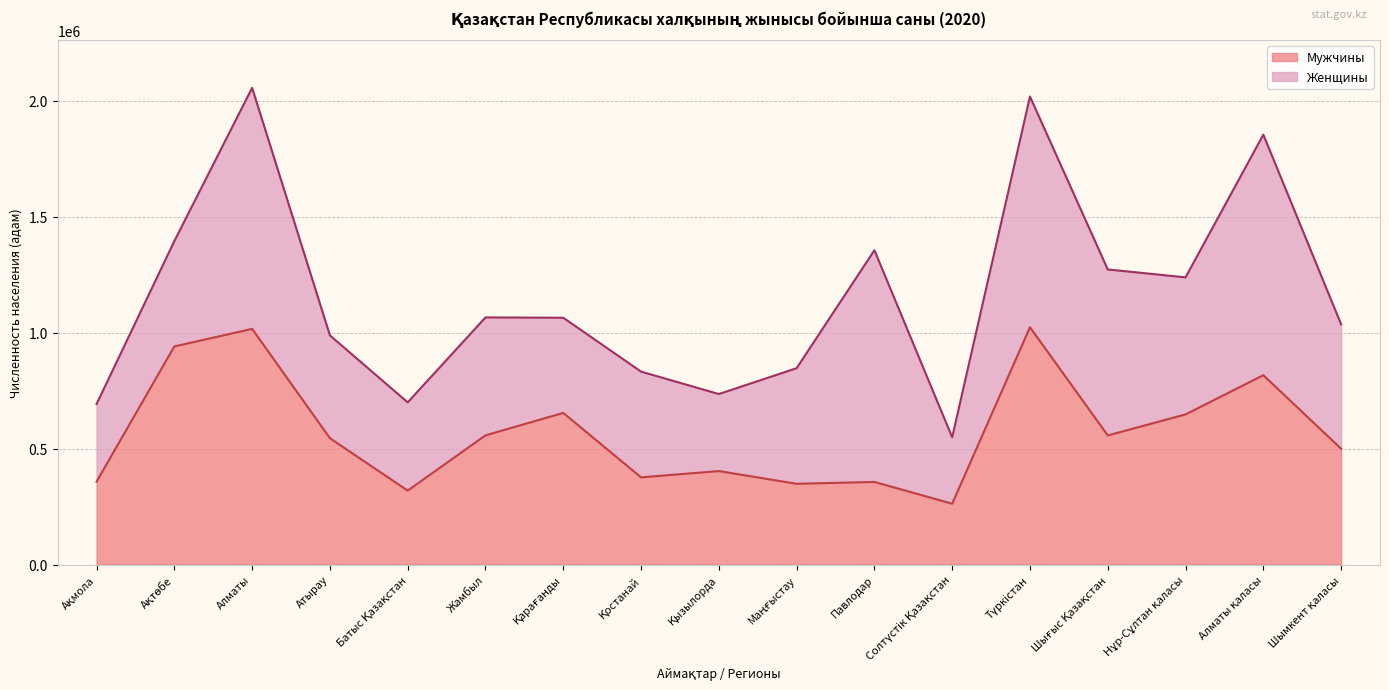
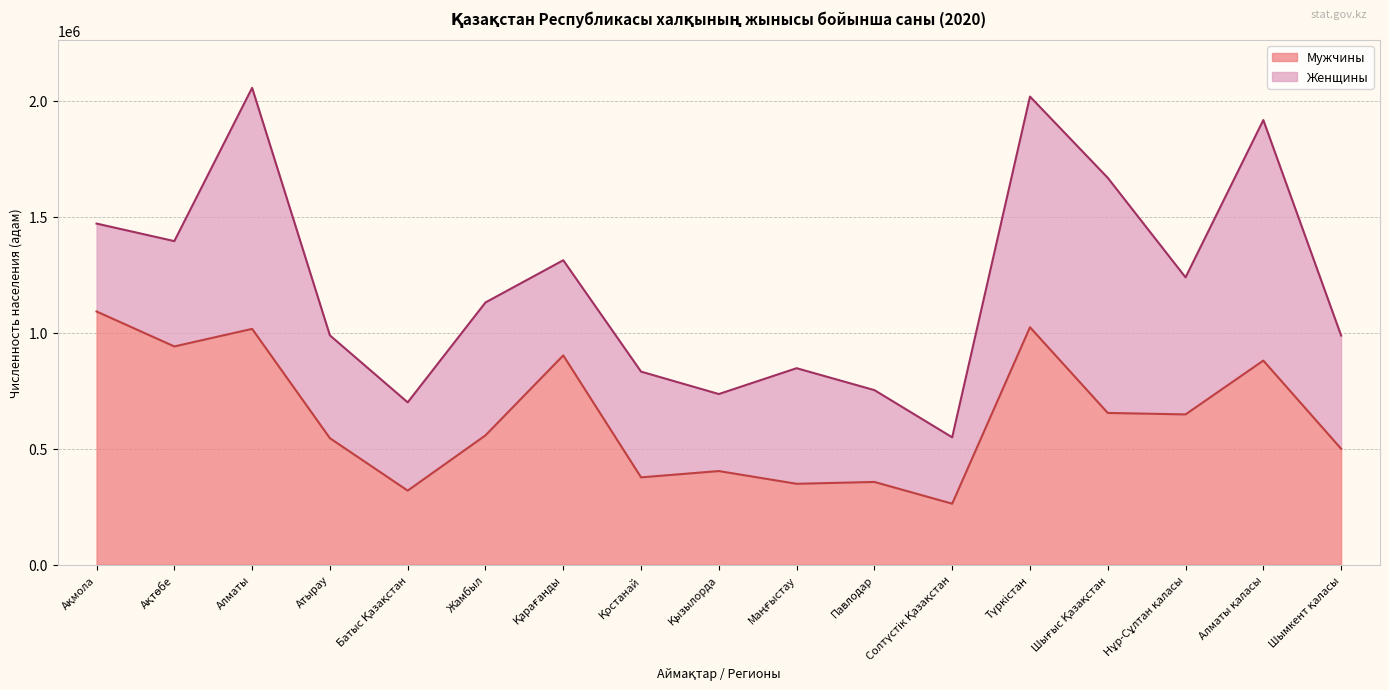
  {
    "Мужчины": {
-     "Ақмола": 360000,
+     "Ақмола": 1090000,
      "Ақтөбе": 940000,
      "Алматы": 1020000,
      "Атырау": 540000,
      "Батыс Қазақстан": 320000,
      "Жамбыл": 560000,
-     "Қарағанды": 650000,
+     "Қарағанды": 900000,
      "Қостанай": 380000,
      "Қызылорда": 400000,
      "Маңғыстау": 350000,
      "Павлодар": 360000,
      "Солтүстік Қазақстан": 260000,
      "Түркістан": 1020000,
-     "Шығыс Қазақстан": 560000,
+     "Шығыс Қазақстан": 650000,
      "Нұр-Сұлтан қаласы": 650000,
-     "Алматы қаласы": 820000,
+     "Алматы қаласы": 880000,
      "Шымкент қаласы": 500000
    },
    "Женщины": {
-     "Ақмола": 330000,
+     "Ақмола": 380000,
      "Ақтөбе": 450000,
      "Алматы": 1040000,
      "Атырау": 440000,
      "Батыс Қазақстан": 380000,
-     "Жамбыл": 510000,
+     "Жамбыл": 570000,
      "Қарағанды": 410000,
      "Қостанай": 460000,
      "Қызылорда": 330000,
      "Маңғыстау": 500000,
-     "Павлодар": 1000000,
+     "Павлодар": 400000,
      "Солтүстік Қазақстан": 290000,
      "Түркістан": 990000,
-     "Шығыс Қазақстан": 720000,
+     "Шығыс Қазақстан": 1010000,
      "Нұр-Сұлтан қаласы": 590000,
      "Алматы қаласы": 1040000,
-     "Шымкент қаласы": 540000
+     "Шымкент қаласы": 490000
    }
  }
